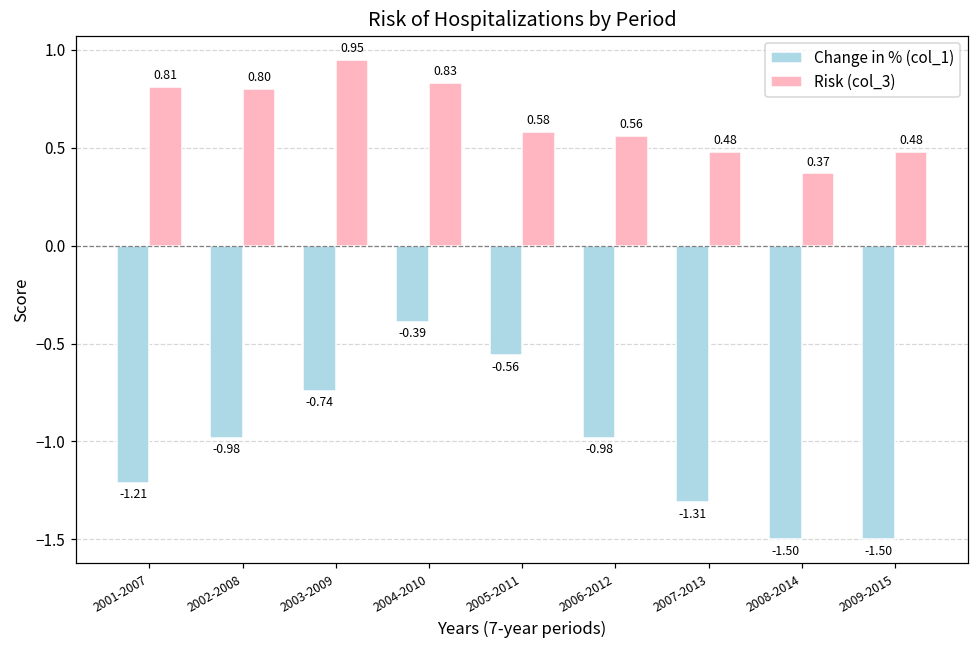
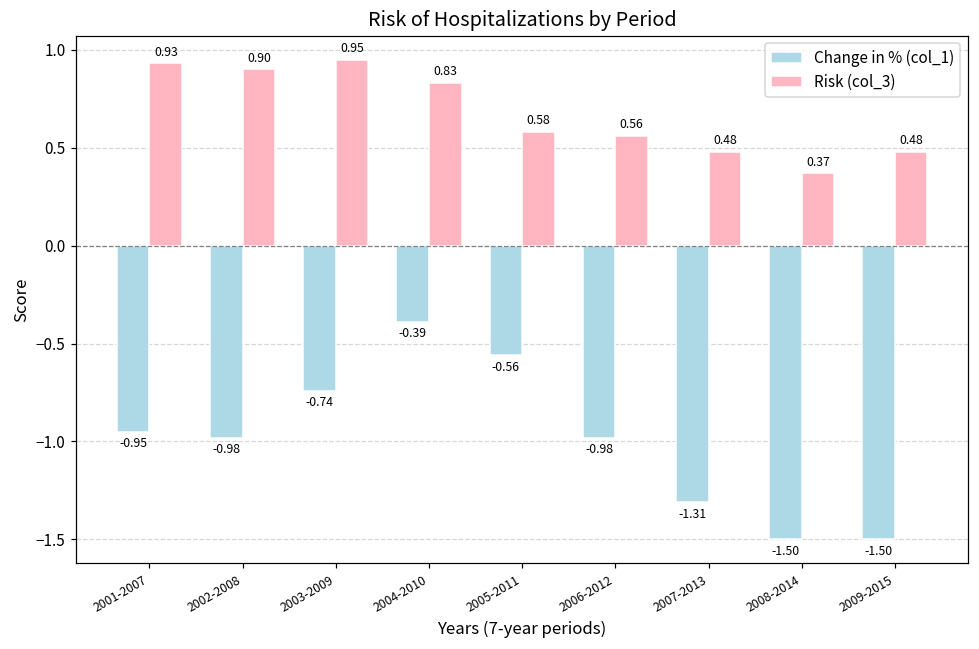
  {
    "Change in % (col_1)": {
-     "2001-2007": -1.21,
+     "2001-2007": -0.95,
      "2002-2008": -0.98,
      "2003-2009": -0.74,
      "2004-2010": -0.39,
      "2005-2011": -0.56,
      "2006-2012": -0.98,
      "2007-2013": -1.31,
      "2008-2014": -1.50,
      "2009-2015": -1.50
    },
    "Risk (col_3)": {
-     "2001-2007": 0.81,
-     "2002-2008": 0.80,
+     "2001-2007": 0.93,
+     "2002-2008": 0.90,
      "2003-2009": 0.95,
      "2004-2010": 0.83,
      "2005-2011": 0.58,
      "2006-2012": 0.56,
      "2007-2013": 0.48,
      "2008-2014": 0.37,
      "2009-2015": 0.48
    }
  }
